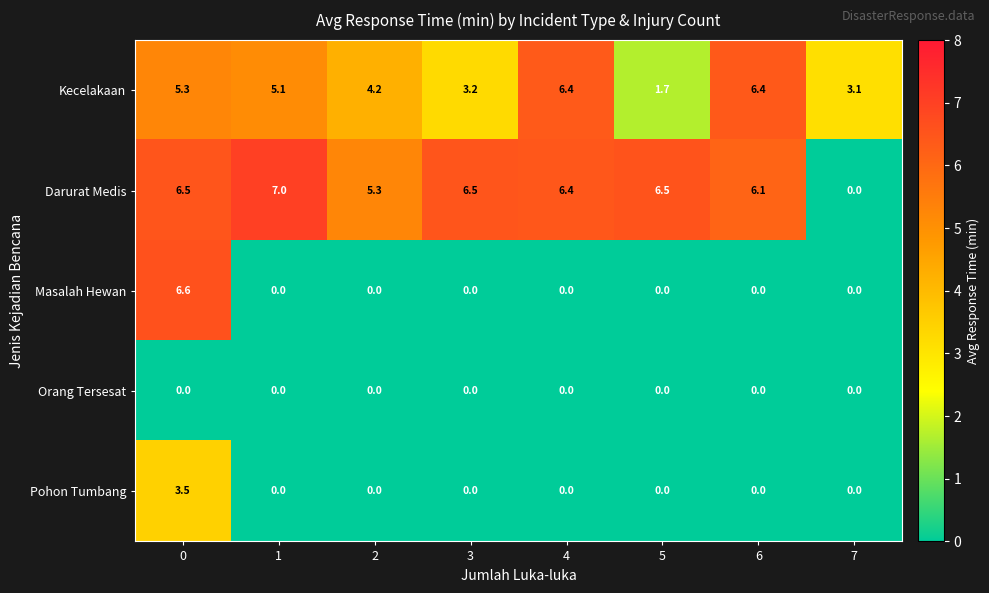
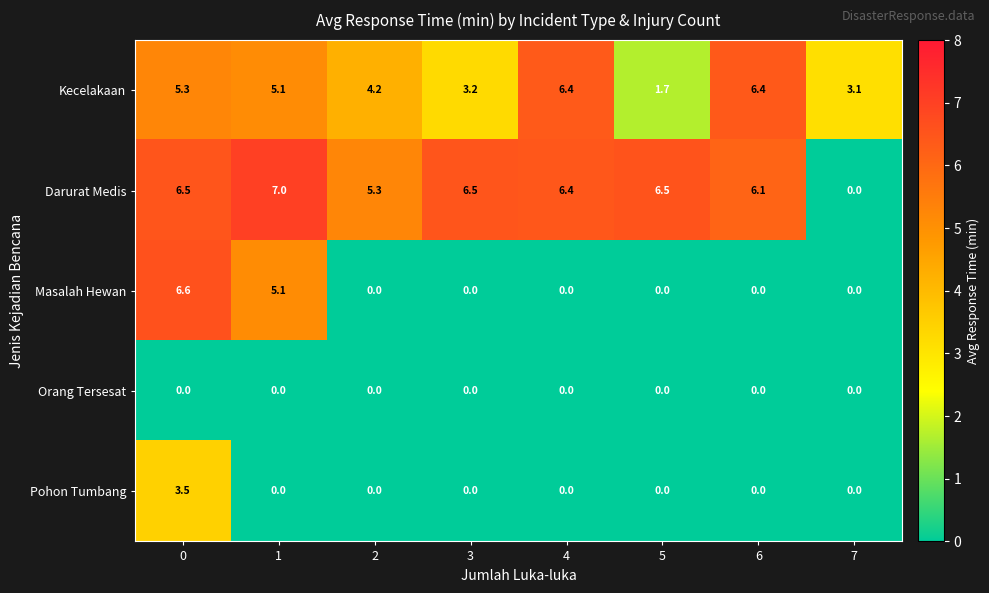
  {
    "Kecelakaan": {
      "0": 5.3,
      "1": 5.1,
      "2": 4.2,
      "3": 3.2,
      "4": 6.4,
      "5": 1.7,
      "6": 6.4,
      "7": 3.1
    },
    "Darurat Medis": {
      "0": 6.5,
      "1": 7.0,
      "2": 5.3,
      "3": 6.5,
      "4": 6.4,
      "5": 6.5,
      "6": 6.1,
      "7": 0.0
    },
    "Masalah Hewan": {
      "0": 6.6,
-     "1": 0.0,
+     "1": 5.1,
      "2": 0.0,
      "3": 0.0,
      "4": 0.0,
      "5": 0.0,
      "6": 0.0,
      "7": 0.0
    },
    "Orang Tersesat": {
      "0": 0.0,
      "1": 0.0,
      "2": 0.0,
      "3": 0.0,
      "4": 0.0,
      "5": 0.0,
      "6": 0.0,
      "7": 0.0
    },
    "Pohon Tumbang": {
      "0": 3.5,
      "1": 0.0,
      "2": 0.0,
      "3": 0.0,
      "4": 0.0,
      "5": 0.0,
      "6": 0.0,
      "7": 0.0
    }
  }
